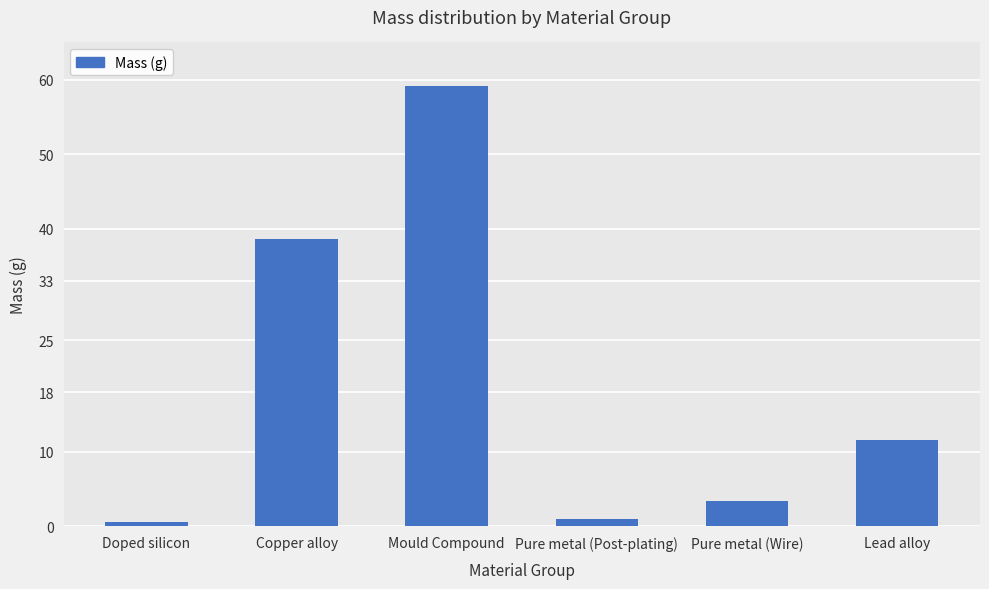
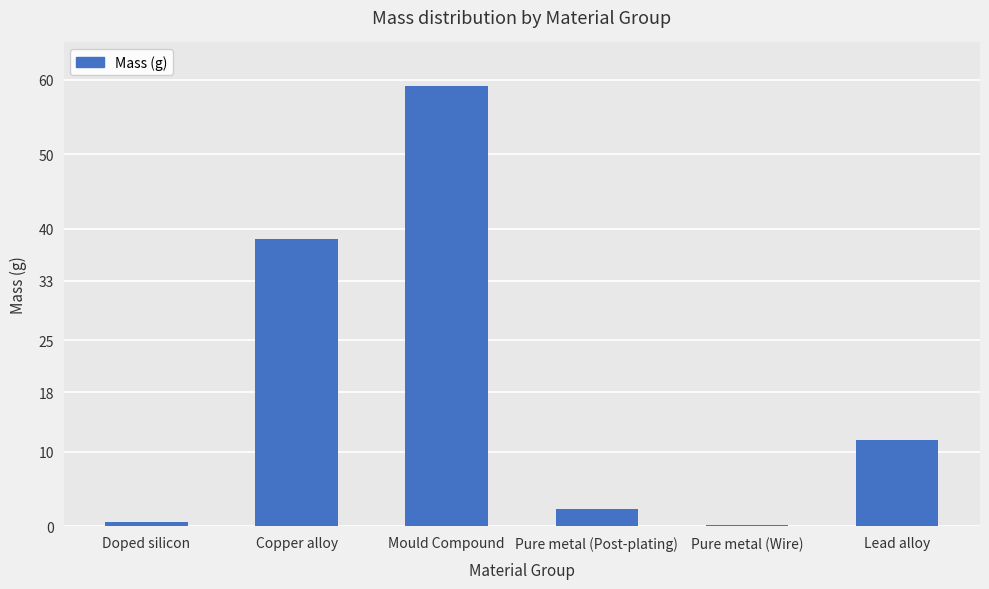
  {
    "Doped silicon": 1,
    "Copper alloy": 39,
    "Mould Compound": 59,
-   "Pure metal (Post-plating)": 1,
-   "Pure metal (Wire)": 3,
+   "Pure metal (Post-plating)": 2,
+   "Pure metal (Wire)": 0,
    "Lead alloy": 12
  }
